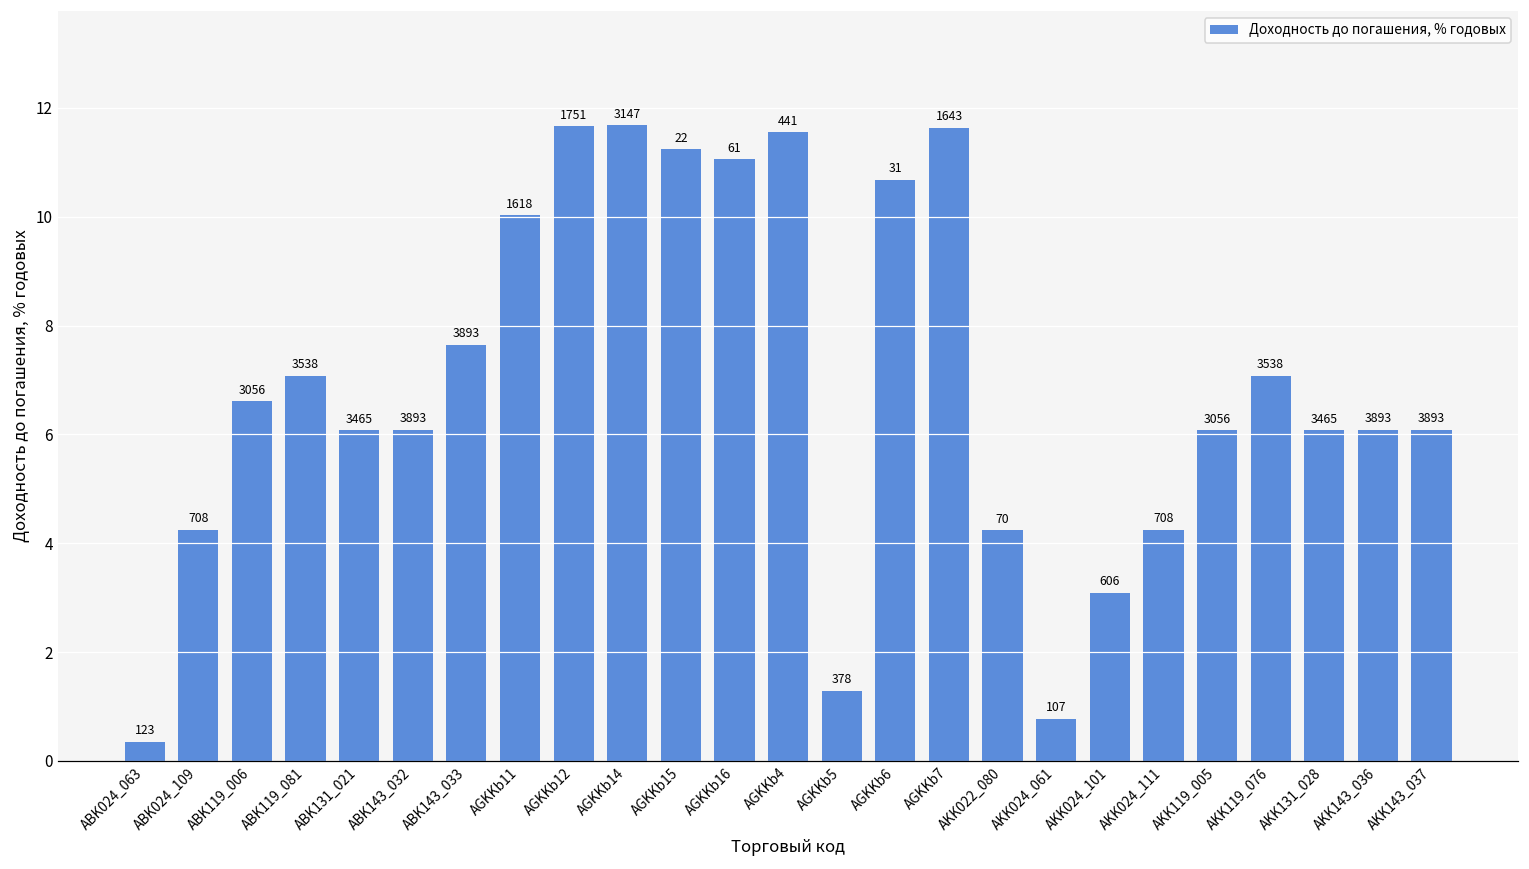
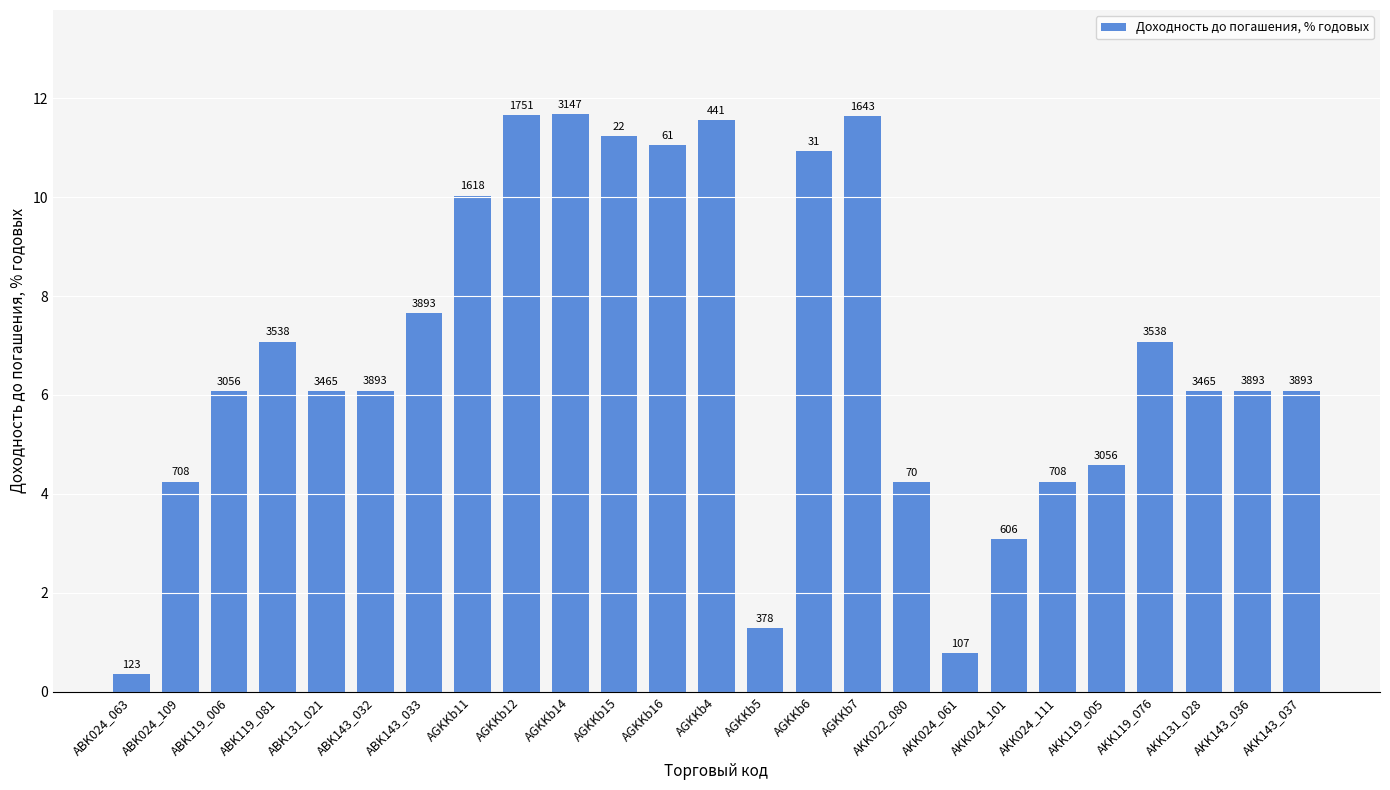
  {
-   "ABK119_006": 6.6,
-   "AGKKb6": 10.7,
-   "AKK119_005": 6.1
+   "ABK119_006": 6.1,
+   "AGKKb6": 10.9,
+   "AKK119_005": 4.6
  }
